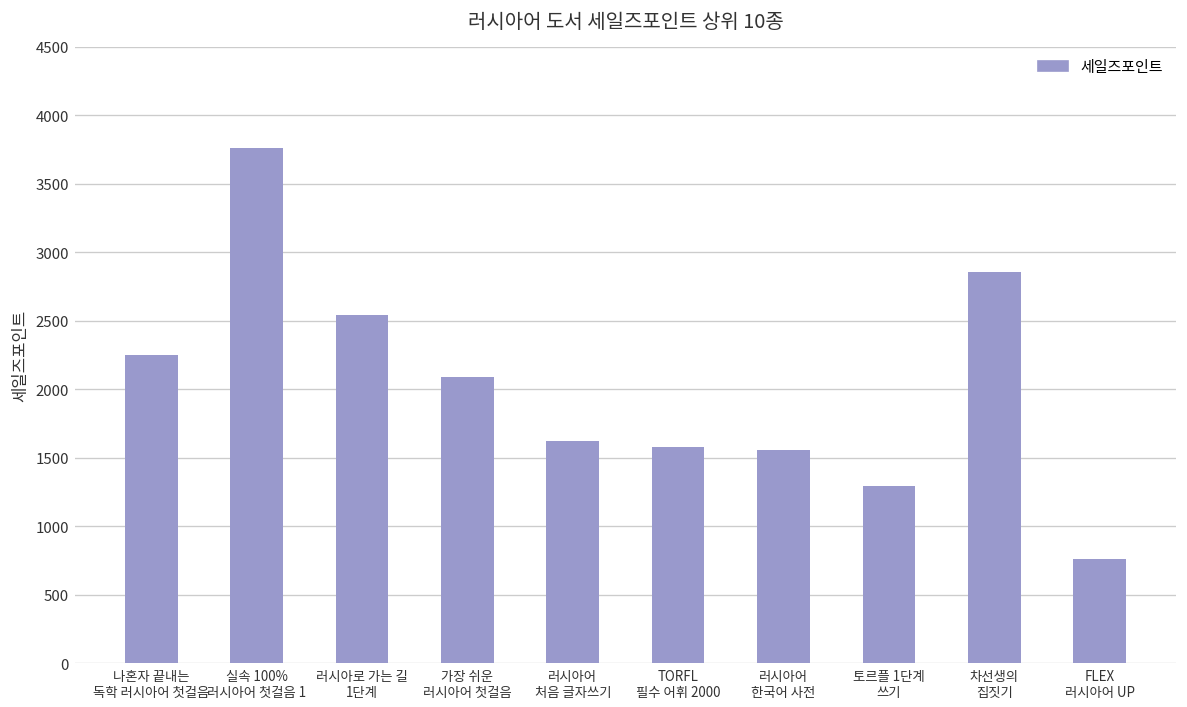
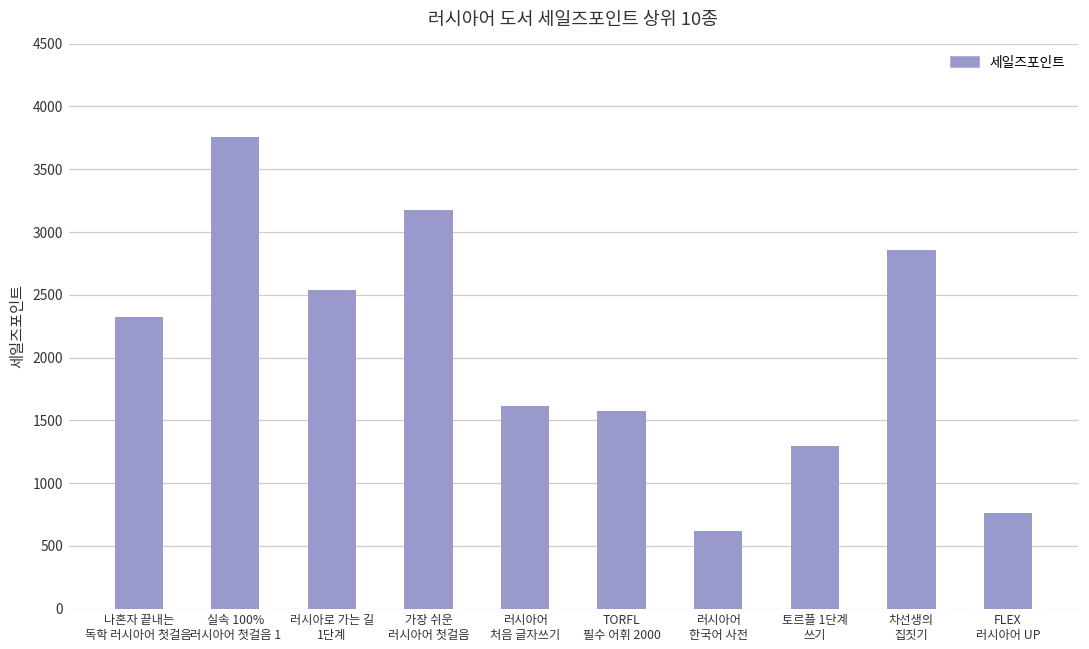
  {
-   "나혼자 끝내는 독학 러시아어 첫걸음": 2250,
+   "나혼자 끝내는 독학 러시아어 첫걸음": 2320,
    "실속 100% 러시아어 첫걸음 1": 3760,
    "러시아로 가는 길 1단계": 2540,
-   "가장 쉬운 러시아어 첫걸음": 2090,
+   "가장 쉬운 러시아어 첫걸음": 3180,
    "러시아어 처음 글자쓰기": 1620,
    "TORFL 필수 어휘 2000": 1580,
-   "러시아어 한국어 사전": 1560,
+   "러시아어 한국어 사전": 620,
    "토르플 1단계 쓰기": 1300,
    "차선생의 집짓기": 2860,
    "FLEX 러시아어 UP": 760
  }
